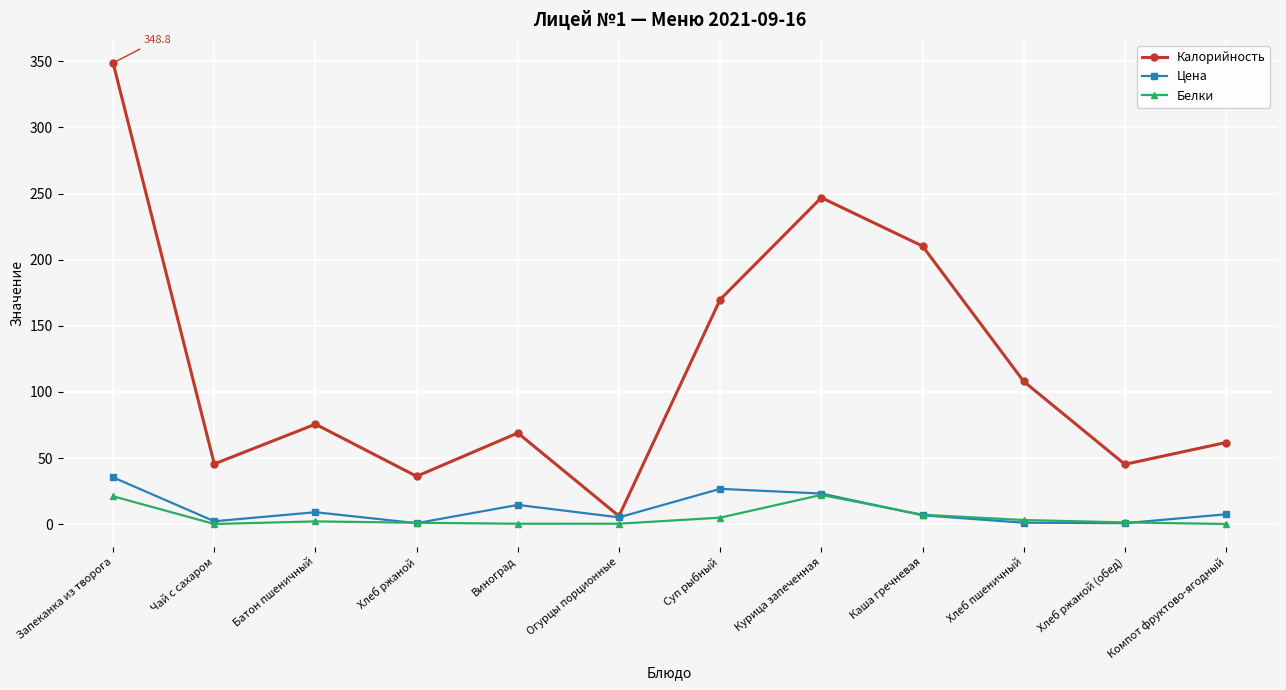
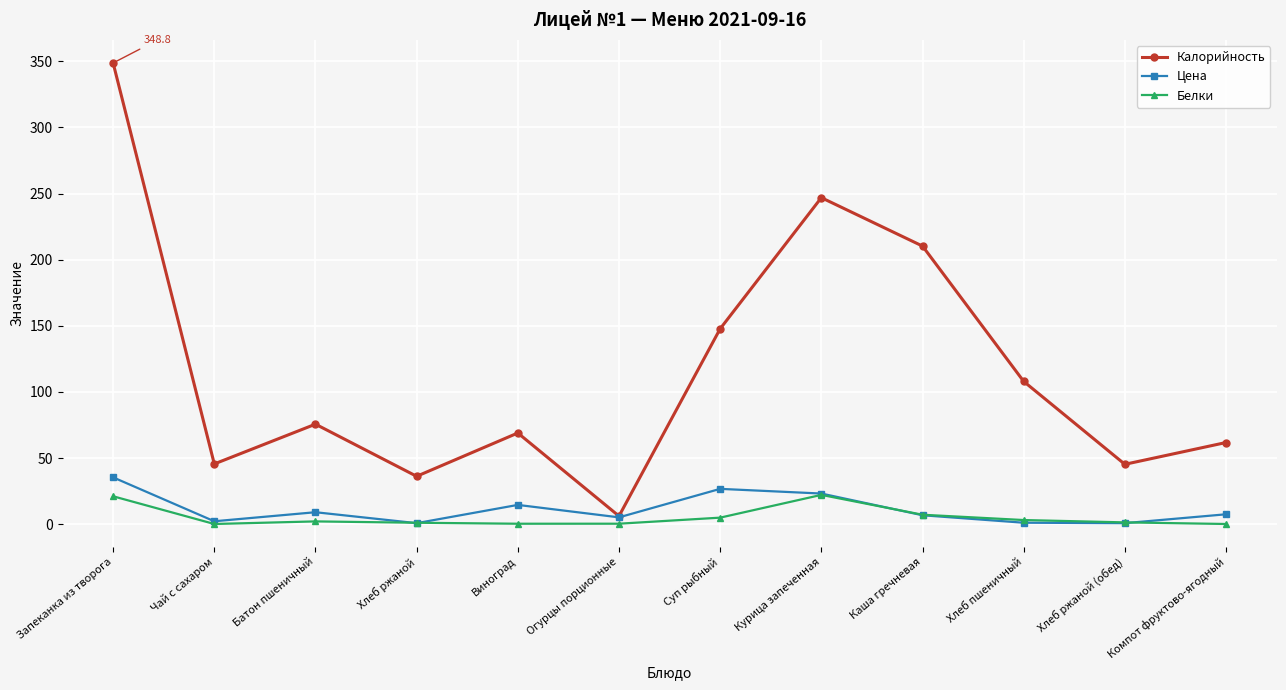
  {
    "Калорийность": {
      "Чай с сахаром": 46,
      "Батон пшеничный": 76,
      "Хлеб ржаной": 36,
      "Виноград": 69,
-     "Суп рыбный": 170,
+     "Суп рыбный": 148,
      "Курица запеченная": 247,
      "Каша гречневая": 210,
      "Хлеб пшеничный": 108,
      "Хлеб ржаной (обед)": 45,
      "Компот фруктово-ягодный": 62
    },
    "Цена": {
      "Запеканка из творога": 35,
      "Чай с сахаром": 2,
      "Батон пшеничный": 9,
      "Виноград": 15,
      "Суп рыбный": 27,
      "Хлеб пшеничный": 1,
      "Компот фруктово-ягодный": 8
    },
    "Белки": {
      "Запеканка из творога": 21,
      "Чай с сахаром": 0,
      "Батон пшеничный": 2,
      "Виноград": 0,
      "Огурцы порционные": 0,
      "Суп рыбный": 5,
      "Хлеб пшеничный": 3,
      "Компот фруктово-ягодный": 0
    }
  }
